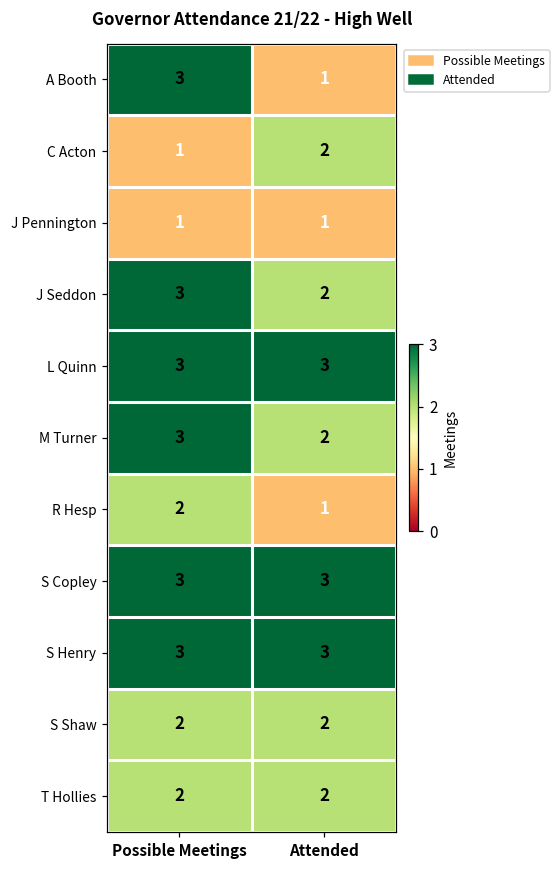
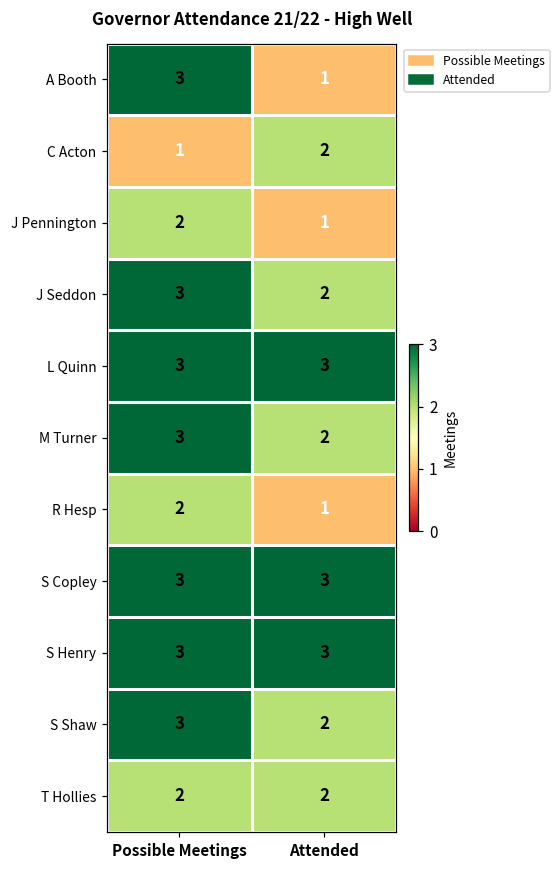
  {
    "A Booth": {
      "Possible Meetings": 3,
      "Attended": 1
    },
    "C Acton": {
      "Possible Meetings": 1,
      "Attended": 2
    },
    "J Pennington": {
-     "Possible Meetings": 1,
+     "Possible Meetings": 2,
      "Attended": 1
    },
    "J Seddon": {
      "Possible Meetings": 3,
      "Attended": 2
    },
    "L Quinn": {
      "Possible Meetings": 3,
      "Attended": 3
    },
    "M Turner": {
      "Possible Meetings": 3,
      "Attended": 2
    },
    "R Hesp": {
      "Possible Meetings": 2,
      "Attended": 1
    },
    "S Copley": {
      "Possible Meetings": 3,
      "Attended": 3
    },
    "S Henry": {
      "Possible Meetings": 3,
      "Attended": 3
    },
    "S Shaw": {
-     "Possible Meetings": 2,
+     "Possible Meetings": 3,
      "Attended": 2
    },
    "T Hollies": {
      "Possible Meetings": 2,
      "Attended": 2
    }
  }
